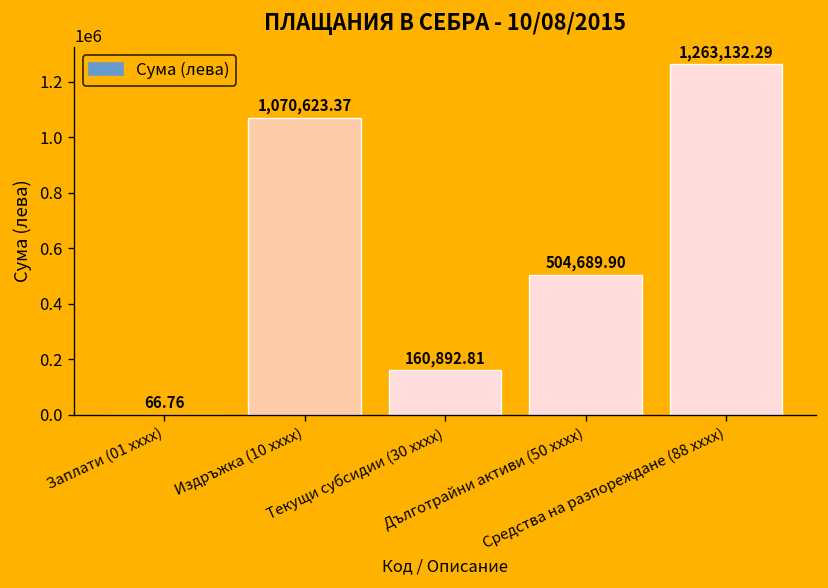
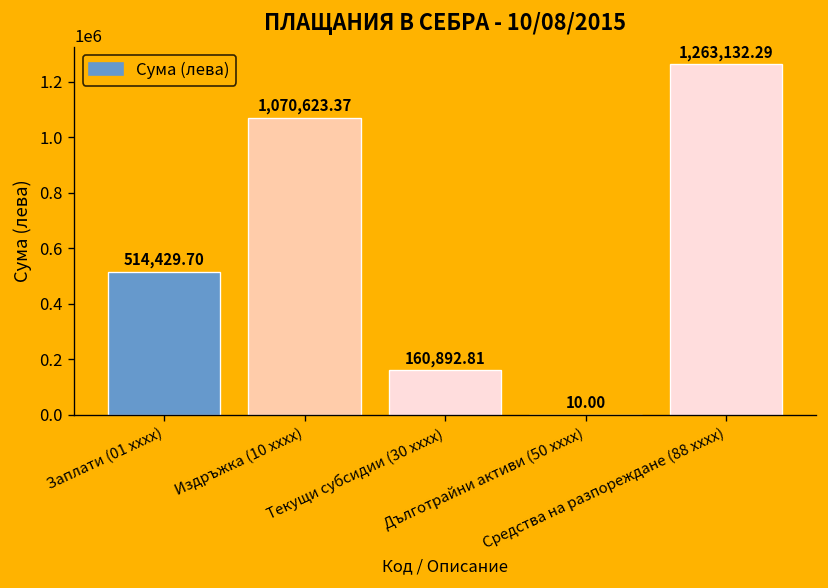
  {
-   "Заплати (01 xxxx)": "66.76",
+   "Заплати (01 xxxx)": "514,429.70",
    "Издръжка (10 xxxx)": "1,070,623.37",
    "Текущи субсидии (30 xxxx)": "160,892.81",
-   "Дълготрайни активи (50 xxxx)": "504,689.90",
+   "Дълготрайни активи (50 xxxx)": "10.00",
    "Средства на разпореждане (88 xxxx)": "1,263,132.29"
  }
